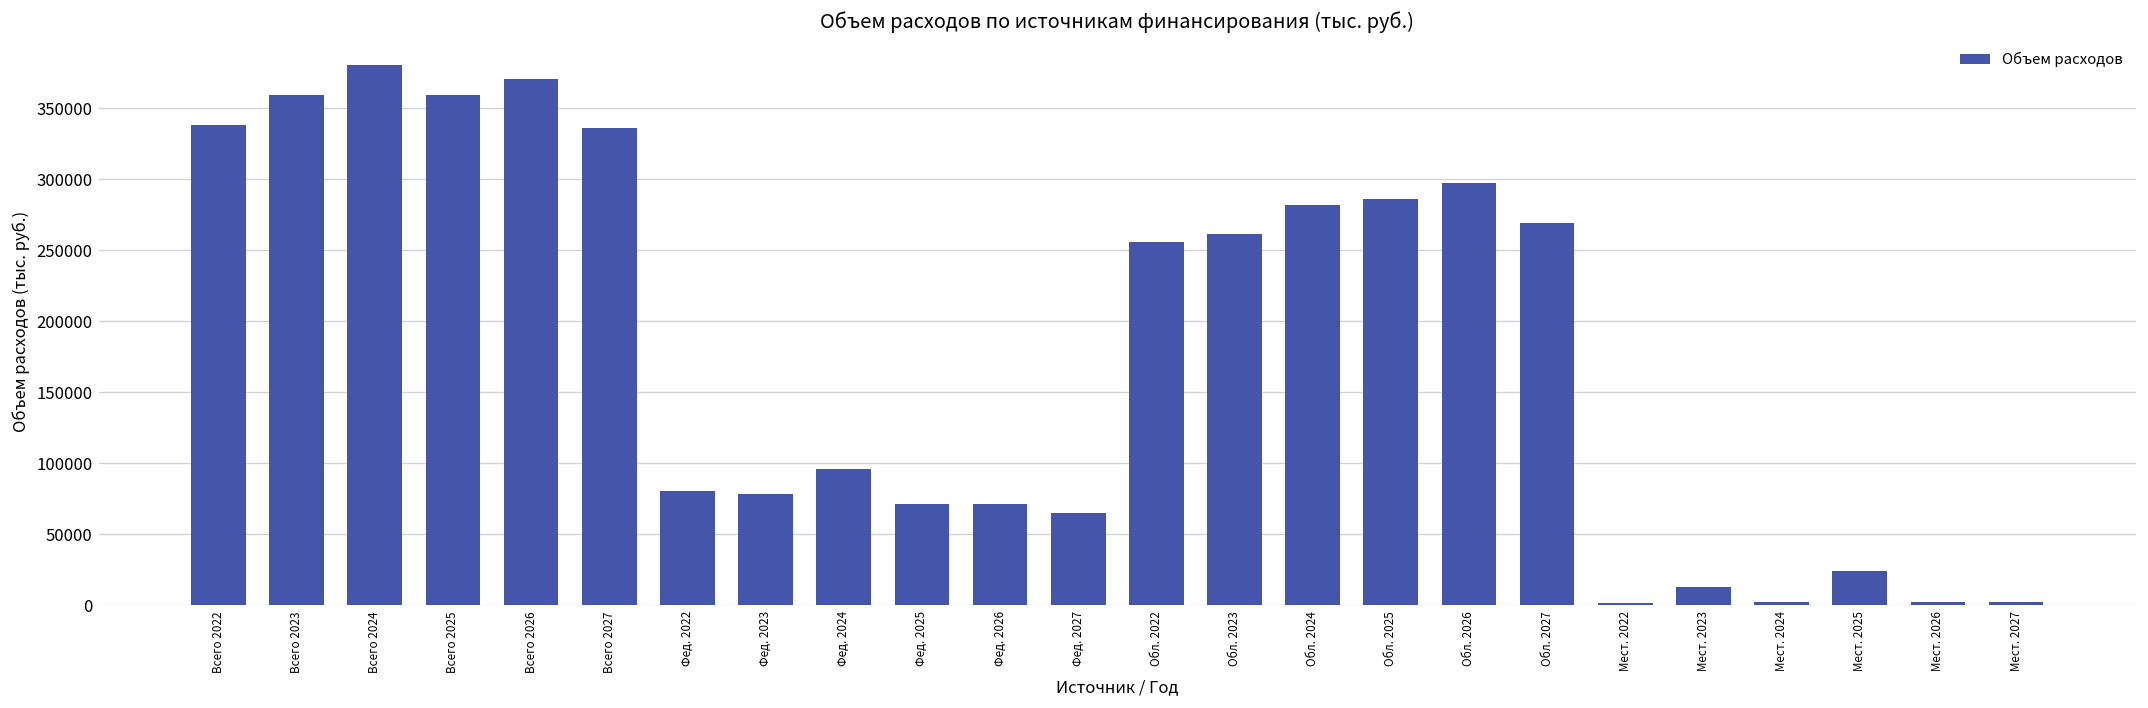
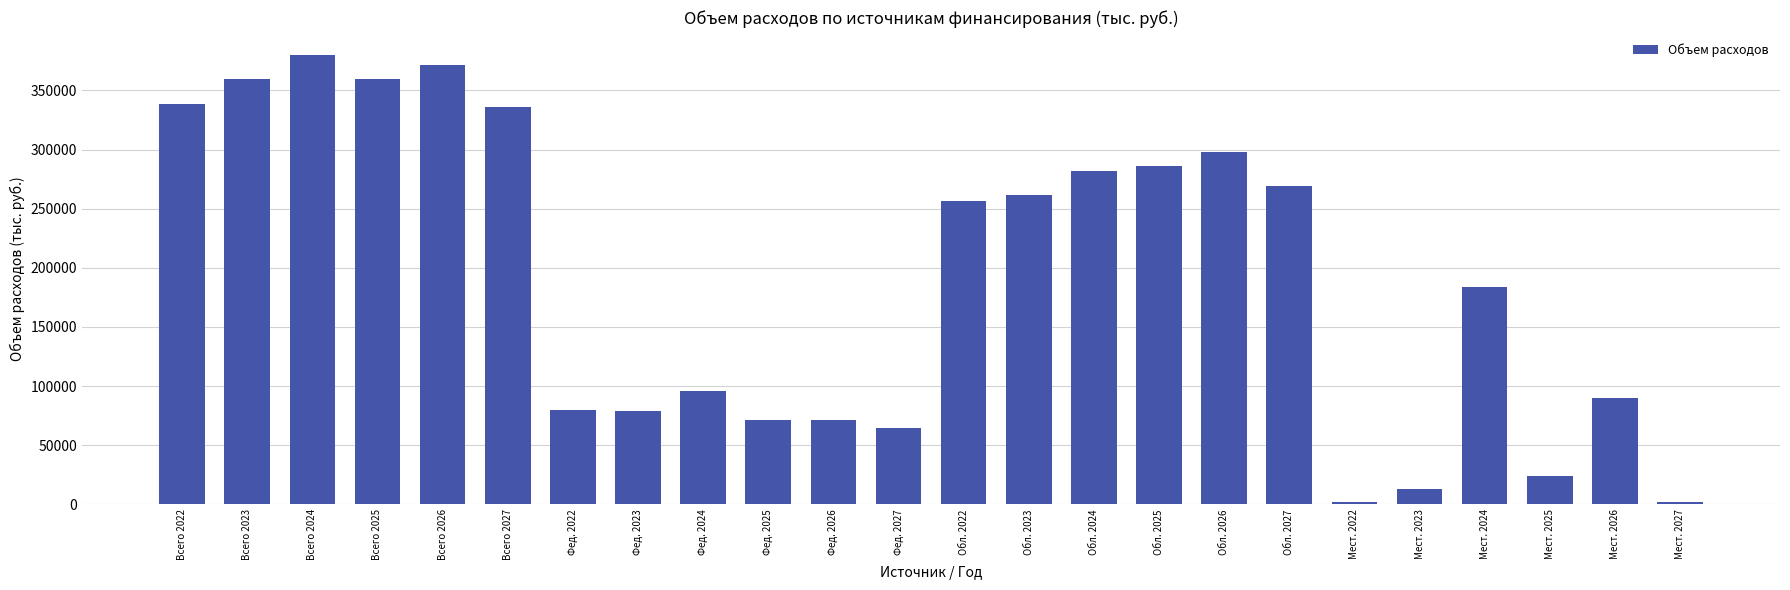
  {
    "Всего 2022": 338000,
    "Всего 2023": 360000,
    "Всего 2024": 380000,
    "Всего 2025": 360000,
    "Всего 2026": 371000,
    "Всего 2027": 336000,
    "Фед. 2022": 80000,
    "Фед. 2023": 79000,
    "Фед. 2024": 96000,
    "Фед. 2025": 71000,
    "Фед. 2026": 71000,
    "Фед. 2027": 65000,
    "Обл. 2022": 256000,
    "Обл. 2023": 262000,
    "Обл. 2024": 282000,
    "Обл. 2025": 286000,
    "Обл. 2026": 298000,
    "Обл. 2027": 269000,
    "Мест. 2023": 13000,
-   "Мест. 2024": 2000,
+   "Мест. 2024": 184000,
    "Мест. 2025": 24000,
-   "Мест. 2026": 2000,
+   "Мест. 2026": 90000,
    "Мест. 2027": 2000
  }
